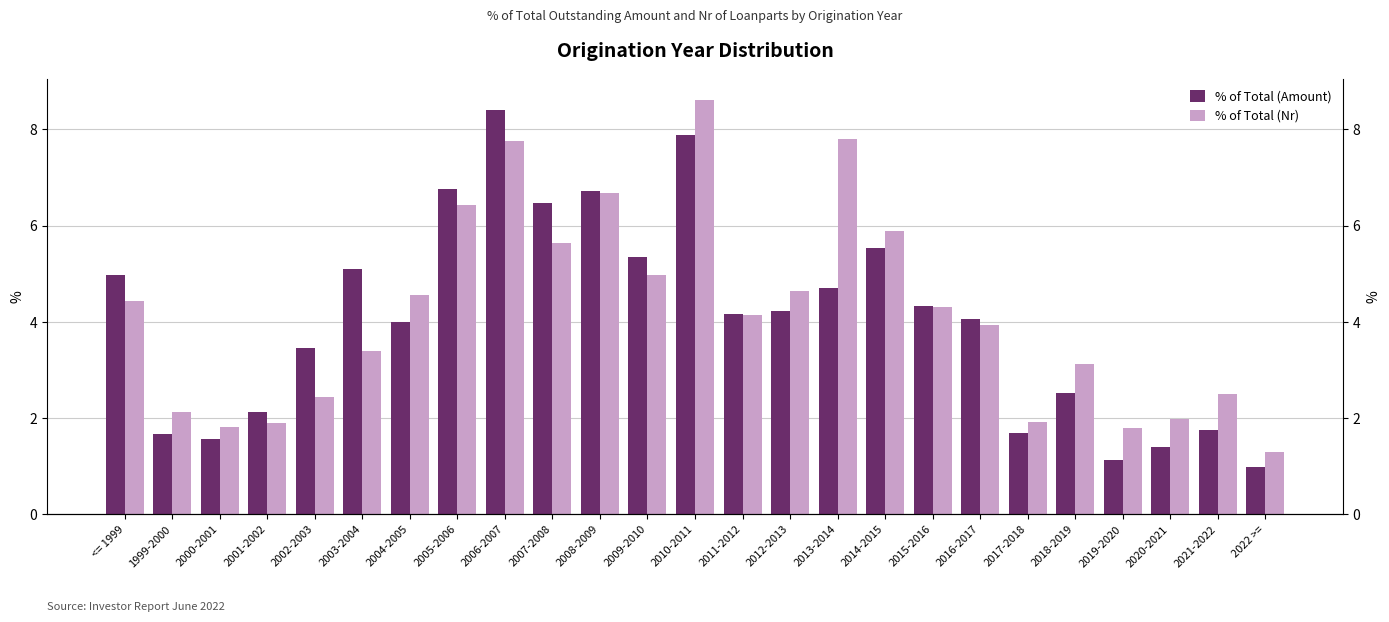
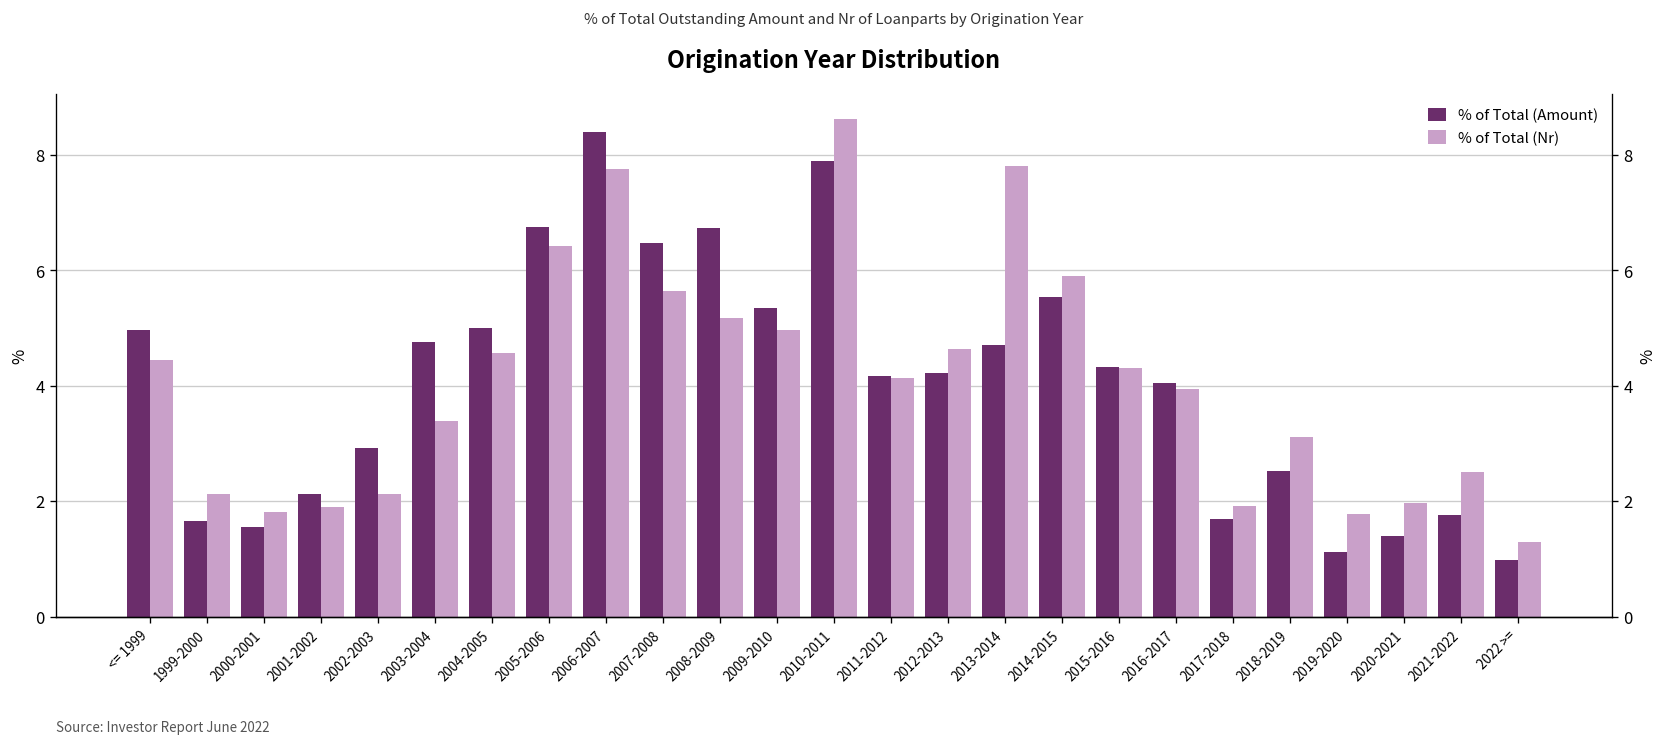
  {
    "% of Total (Amount)": {
      "<= 1999": 5.0,
      "1999-2000": 1.7,
      "2000-2001": 1.6,
      "2001-2002": 2.1,
-     "2002-2003": 3.5,
-     "2003-2004": 5.1,
-     "2004-2005": 4.0,
+     "2002-2003": 2.9,
+     "2003-2004": 4.8,
+     "2004-2005": 5.0,
      "2005-2006": 6.8,
      "2006-2007": 8.4,
      "2007-2008": 6.5,
      "2008-2009": 6.7,
      "2009-2010": 5.4,
      "2010-2011": 7.9,
      "2011-2012": 4.2,
      "2012-2013": 4.2,
      "2013-2014": 4.7,
      "2014-2015": 5.5,
      "2015-2016": 4.3,
      "2016-2017": 4.1,
      "2017-2018": 1.7,
      "2018-2019": 2.5,
      "2019-2020": 1.1,
      "2020-2021": 1.4,
      "2021-2022": 1.8,
      "2022 >=": 1.0
    },
    "% of Total (Nr)": {
      "<= 1999": 4.4,
      "1999-2000": 2.1,
      "2000-2001": 1.8,
      "2001-2002": 1.9,
-     "2002-2003": 2.4,
+     "2002-2003": 2.1,
      "2003-2004": 3.4,
      "2004-2005": 4.6,
      "2005-2006": 6.4,
      "2006-2007": 7.8,
      "2007-2008": 5.6,
-     "2008-2009": 6.7,
+     "2008-2009": 5.2,
      "2009-2010": 5.0,
      "2010-2011": 8.6,
      "2011-2012": 4.1,
      "2012-2013": 4.6,
      "2013-2014": 7.8,
      "2014-2015": 5.9,
      "2015-2016": 4.3,
      "2016-2017": 3.9,
      "2017-2018": 1.9,
      "2018-2019": 3.1,
      "2019-2020": 1.8,
      "2020-2021": 2.0,
      "2021-2022": 2.5,
      "2022 >=": 1.3
    }
  }
